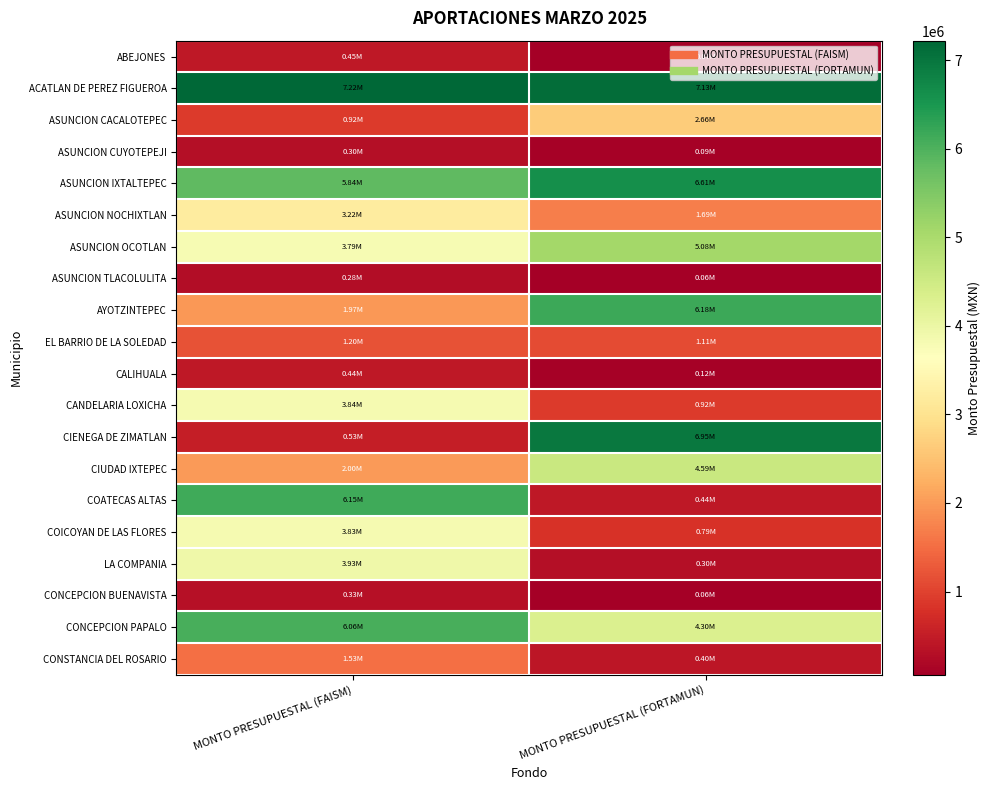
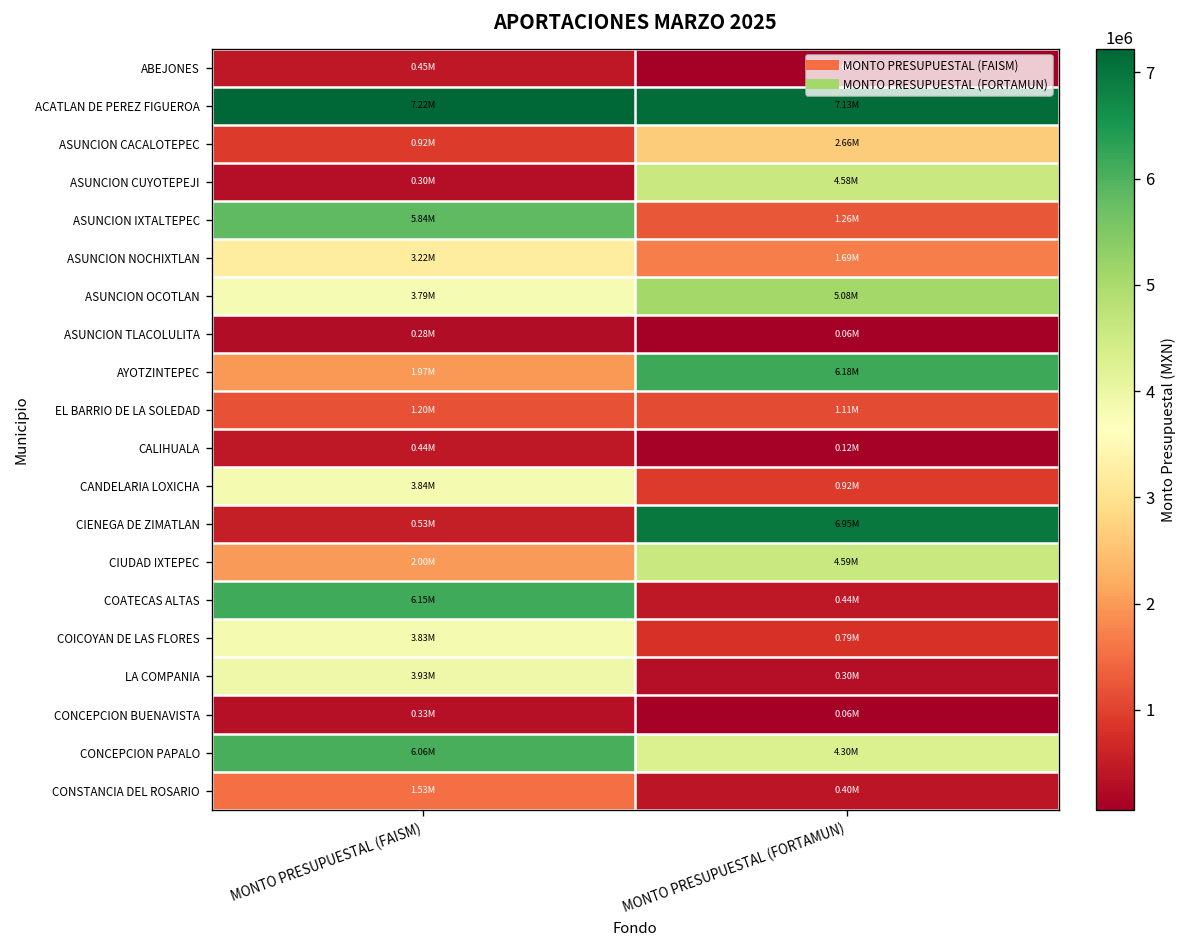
  {
    "ABEJONES": {
      "MONTO PRESUPUESTAL (FAISM)": "0.45M"
    },
    "ACATLAN DE PEREZ FIGUEROA": {
      "MONTO PRESUPUESTAL (FAISM)": "7.22M",
      "MONTO PRESUPUESTAL (FORTAMUN)": "7.13M"
    },
    "ASUNCION CACALOTEPEC": {
      "MONTO PRESUPUESTAL (FAISM)": "0.92M",
      "MONTO PRESUPUESTAL (FORTAMUN)": "2.66M"
    },
    "ASUNCION CUYOTEPEJI": {
      "MONTO PRESUPUESTAL (FAISM)": "0.30M",
-     "MONTO PRESUPUESTAL (FORTAMUN)": "0.09M"
+     "MONTO PRESUPUESTAL (FORTAMUN)": "4.58M"
    },
    "ASUNCION IXTALTEPEC": {
      "MONTO PRESUPUESTAL (FAISM)": "5.84M",
-     "MONTO PRESUPUESTAL (FORTAMUN)": "6.61M"
+     "MONTO PRESUPUESTAL (FORTAMUN)": "1.26M"
    },
    "ASUNCION NOCHIXTLAN": {
      "MONTO PRESUPUESTAL (FAISM)": "3.22M",
      "MONTO PRESUPUESTAL (FORTAMUN)": "1.69M"
    },
    "ASUNCION OCOTLAN": {
      "MONTO PRESUPUESTAL (FAISM)": "3.79M",
      "MONTO PRESUPUESTAL (FORTAMUN)": "5.08M"
    },
    "ASUNCION TLACOLULITA": {
      "MONTO PRESUPUESTAL (FAISM)": "0.28M",
      "MONTO PRESUPUESTAL (FORTAMUN)": "0.06M"
    },
    "AYOTZINTEPEC": {
      "MONTO PRESUPUESTAL (FAISM)": "1.97M",
      "MONTO PRESUPUESTAL (FORTAMUN)": "6.18M"
    },
    "EL BARRIO DE LA SOLEDAD": {
      "MONTO PRESUPUESTAL (FAISM)": "1.20M",
      "MONTO PRESUPUESTAL (FORTAMUN)": "1.11M"
    },
    "CALIHUALA": {
      "MONTO PRESUPUESTAL (FAISM)": "0.44M",
      "MONTO PRESUPUESTAL (FORTAMUN)": "0.12M"
    },
    "CANDELARIA LOXICHA": {
      "MONTO PRESUPUESTAL (FAISM)": "3.84M",
      "MONTO PRESUPUESTAL (FORTAMUN)": "0.92M"
    },
    "CIENEGA DE ZIMATLAN": {
      "MONTO PRESUPUESTAL (FAISM)": "0.53M",
      "MONTO PRESUPUESTAL (FORTAMUN)": "6.95M"
    },
    "CIUDAD IXTEPEC": {
      "MONTO PRESUPUESTAL (FAISM)": "2.00M",
      "MONTO PRESUPUESTAL (FORTAMUN)": "4.59M"
    },
    "COATECAS ALTAS": {
      "MONTO PRESUPUESTAL (FAISM)": "6.15M",
      "MONTO PRESUPUESTAL (FORTAMUN)": "0.44M"
    },
    "COICOYAN DE LAS FLORES": {
      "MONTO PRESUPUESTAL (FAISM)": "3.83M",
      "MONTO PRESUPUESTAL (FORTAMUN)": "0.79M"
    },
    "LA COMPANIA": {
      "MONTO PRESUPUESTAL (FAISM)": "3.93M",
      "MONTO PRESUPUESTAL (FORTAMUN)": "0.30M"
    },
    "CONCEPCION BUENAVISTA": {
      "MONTO PRESUPUESTAL (FAISM)": "0.33M",
      "MONTO PRESUPUESTAL (FORTAMUN)": "0.06M"
    },
    "CONCEPCION PAPALO": {
      "MONTO PRESUPUESTAL (FAISM)": "6.06M",
      "MONTO PRESUPUESTAL (FORTAMUN)": "4.30M"
    },
    "CONSTANCIA DEL ROSARIO": {
      "MONTO PRESUPUESTAL (FAISM)": "1.53M",
      "MONTO PRESUPUESTAL (FORTAMUN)": "0.40M"
    }
  }
